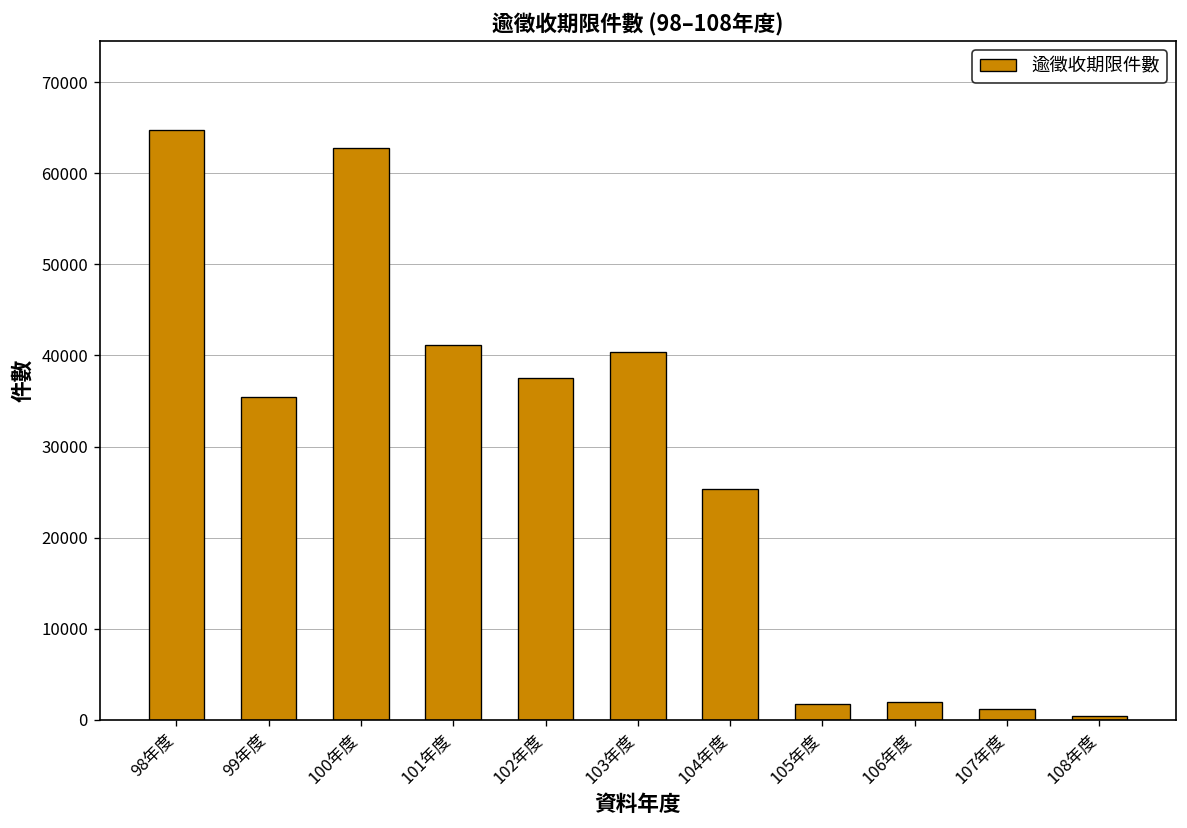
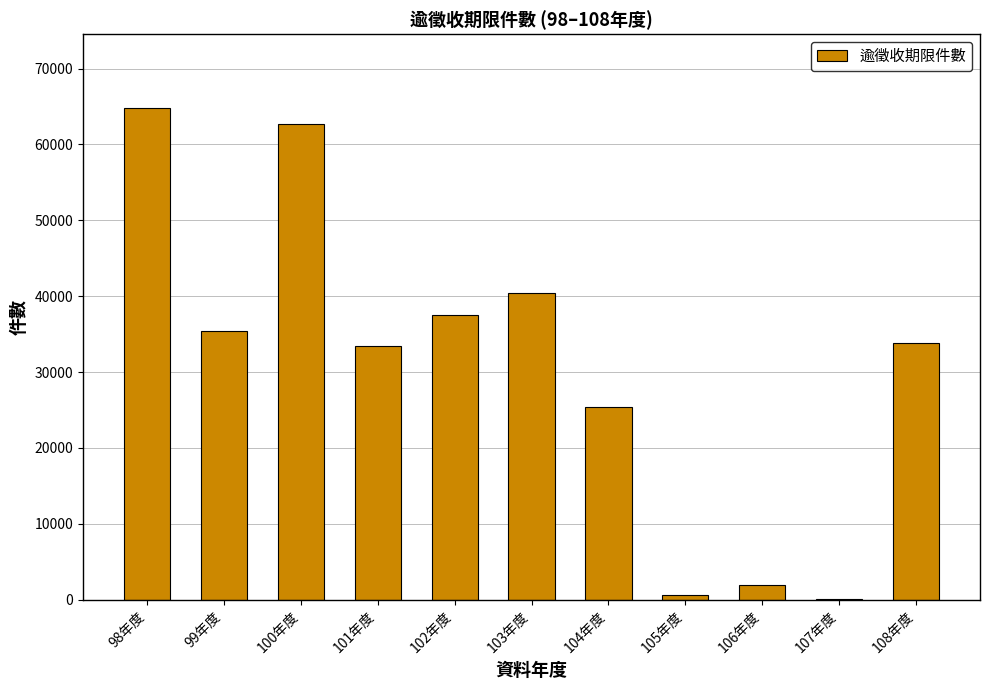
  {
    "98年度": 65000,
    "99年度": 35000,
    "100年度": 63000,
-   "101年度": 41000,
+   "101年度": 33000,
    "102年度": 38000,
    "103年度": 40000,
    "104年度": 25000,
-   "105年度": 2000,
+   "105年度": 1000,
    "106年度": 2000,
-   "107年度": 1000,
-   "108年度": 0
+   "107年度": 0,
+   "108年度": 34000
  }
